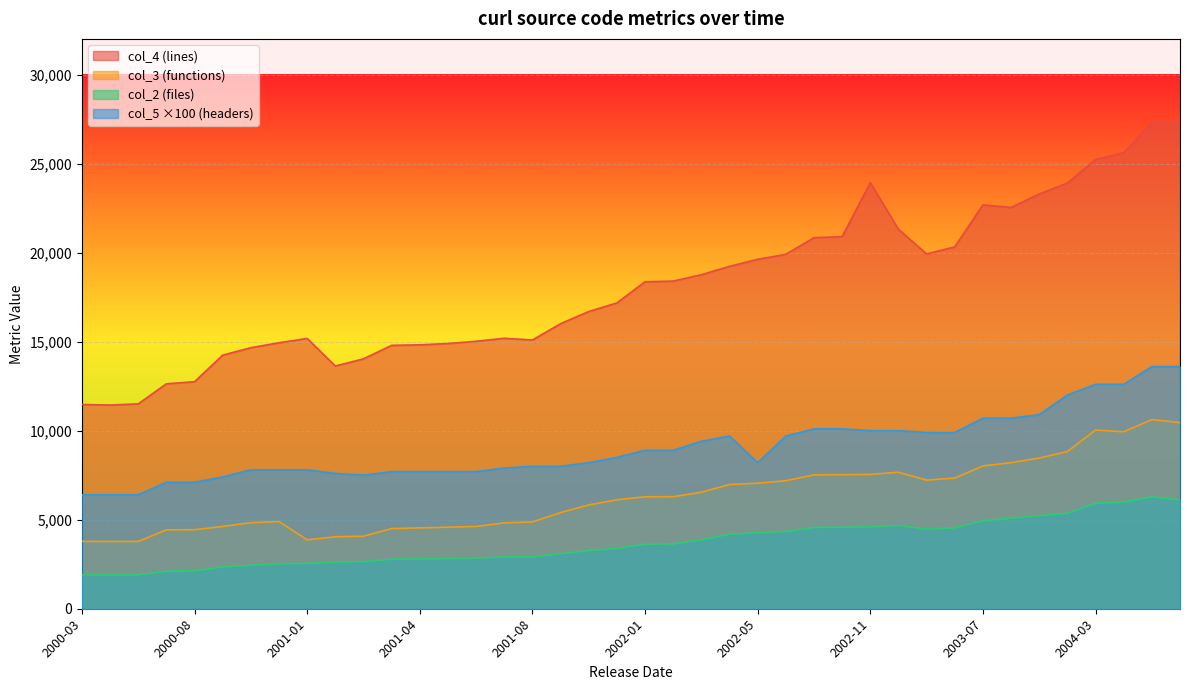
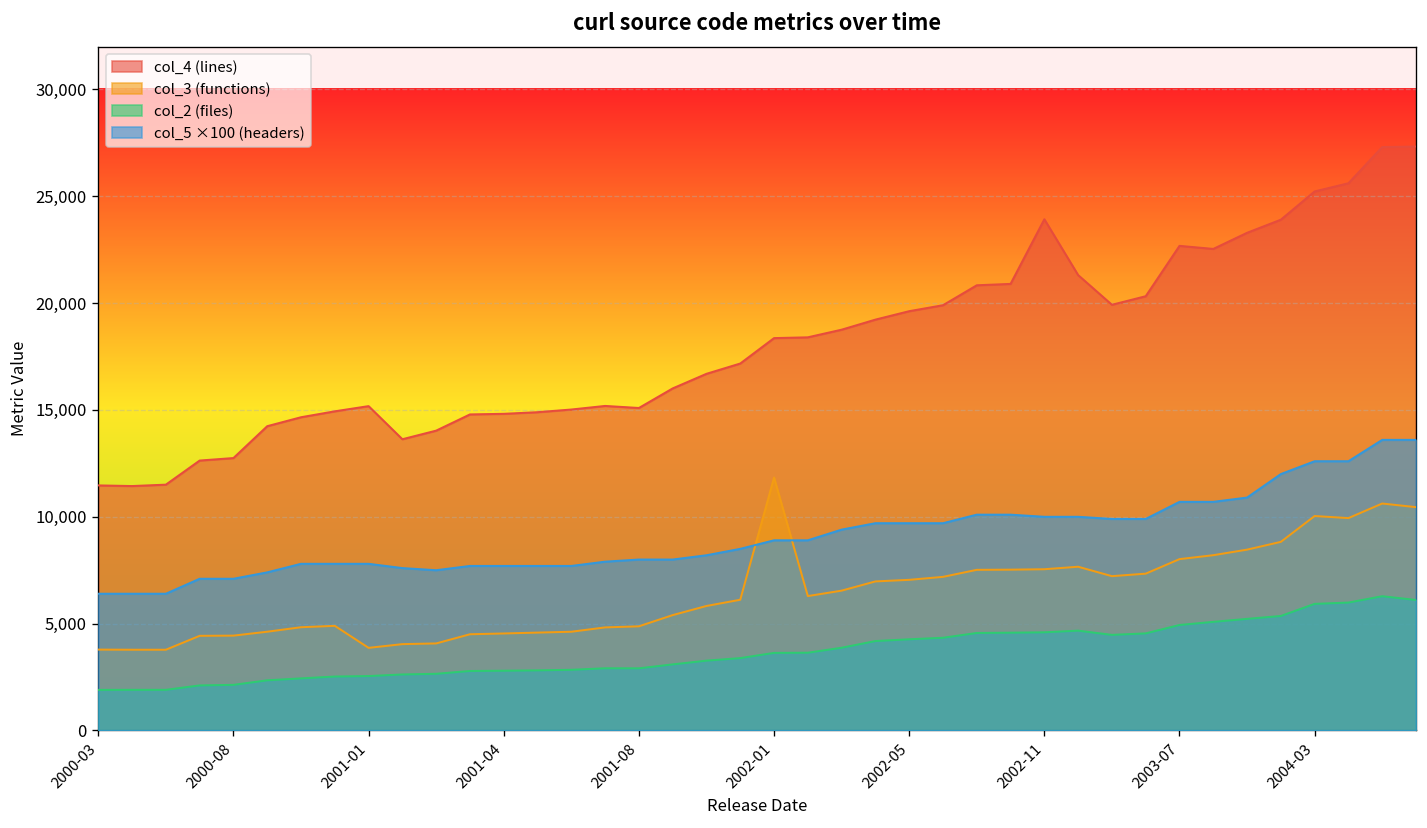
  {
    "col_4 (lines)": {
      "2001-08": "15,100",
      "2002-01": "18,400",
      "2002-05": "19,600",
      "2002-11": "23,900",
      "2003-07": "22,700",
      "2004-03": "25,200"
    },
    "col_3 (functions)": {
      "2001-08": "4,900",
-     "2002-01": "6,300",
+     "2002-01": "11,800",
      "2002-05": "7,100",
      "2002-11": "7,500",
      "2003-07": "8,000",
      "2004-03": "10,000"
    },
    "col_2 (files)": {
      "2001-08": "2,900",
      "2002-01": "3,600",
      "2002-05": "4,300",
      "2002-11": "4,600",
      "2003-07": "4,900",
      "2004-03": "5,900"
    },
    "col_5 ×100 (headers)": {
      "2001-08": "8,000",
      "2002-01": "8,900",
-     "2002-05": "8,200",
+     "2002-05": "9,700",
      "2002-11": "10,000",
      "2003-07": "10,700",
      "2004-03": "12,600"
    }
  }
